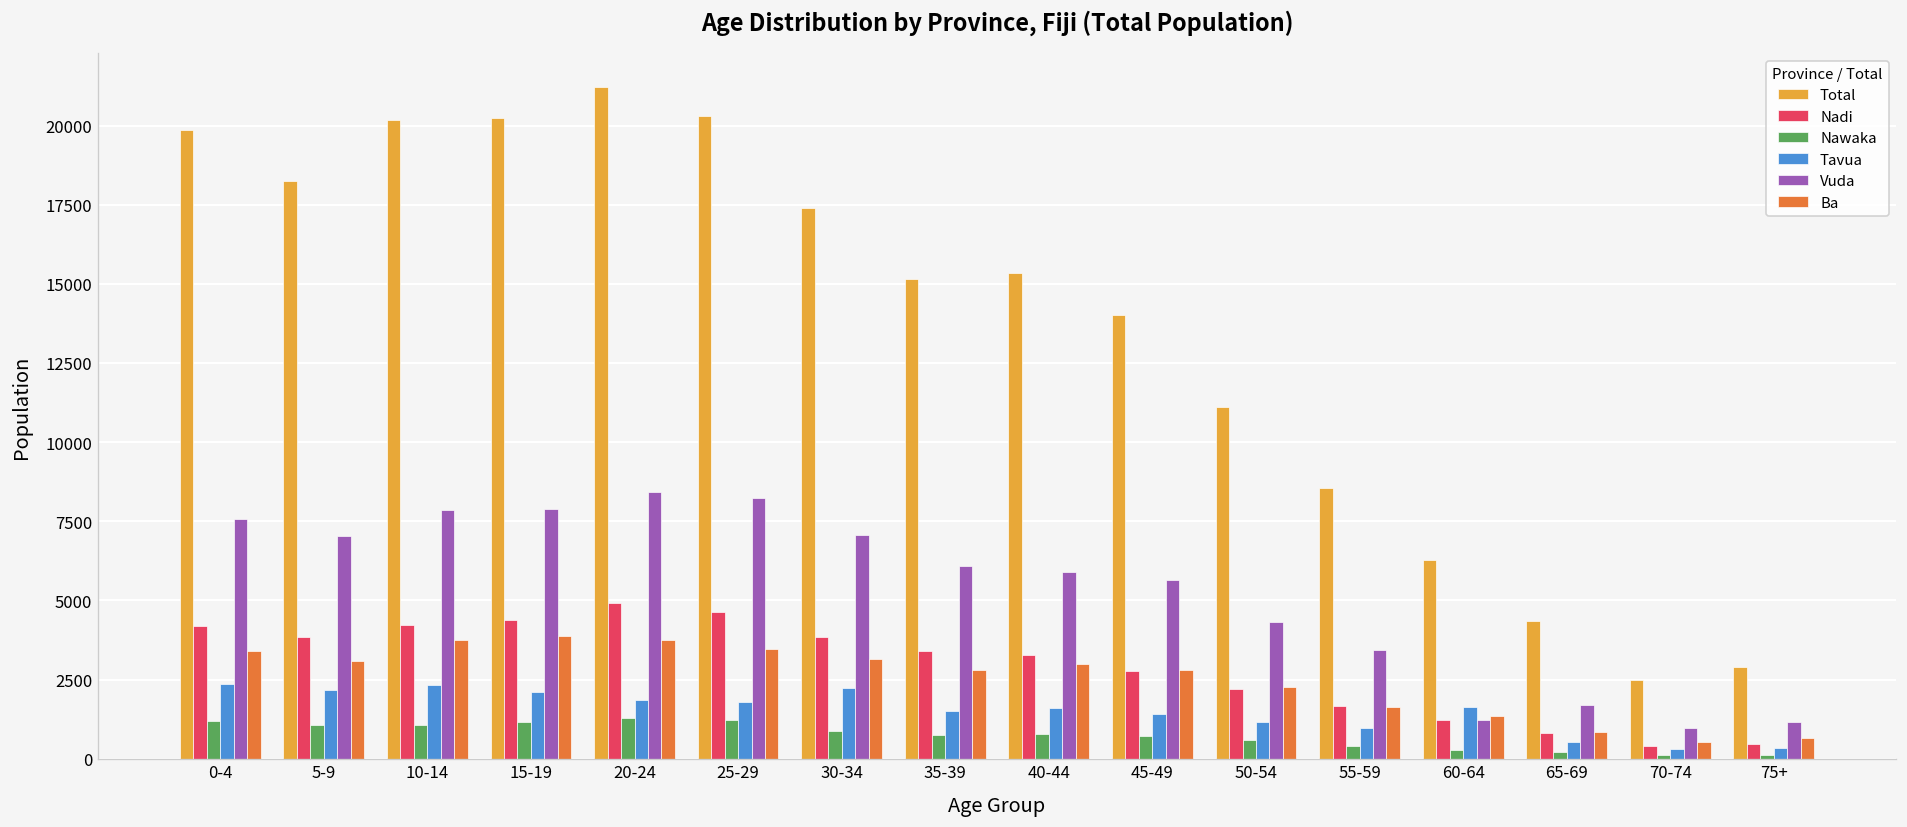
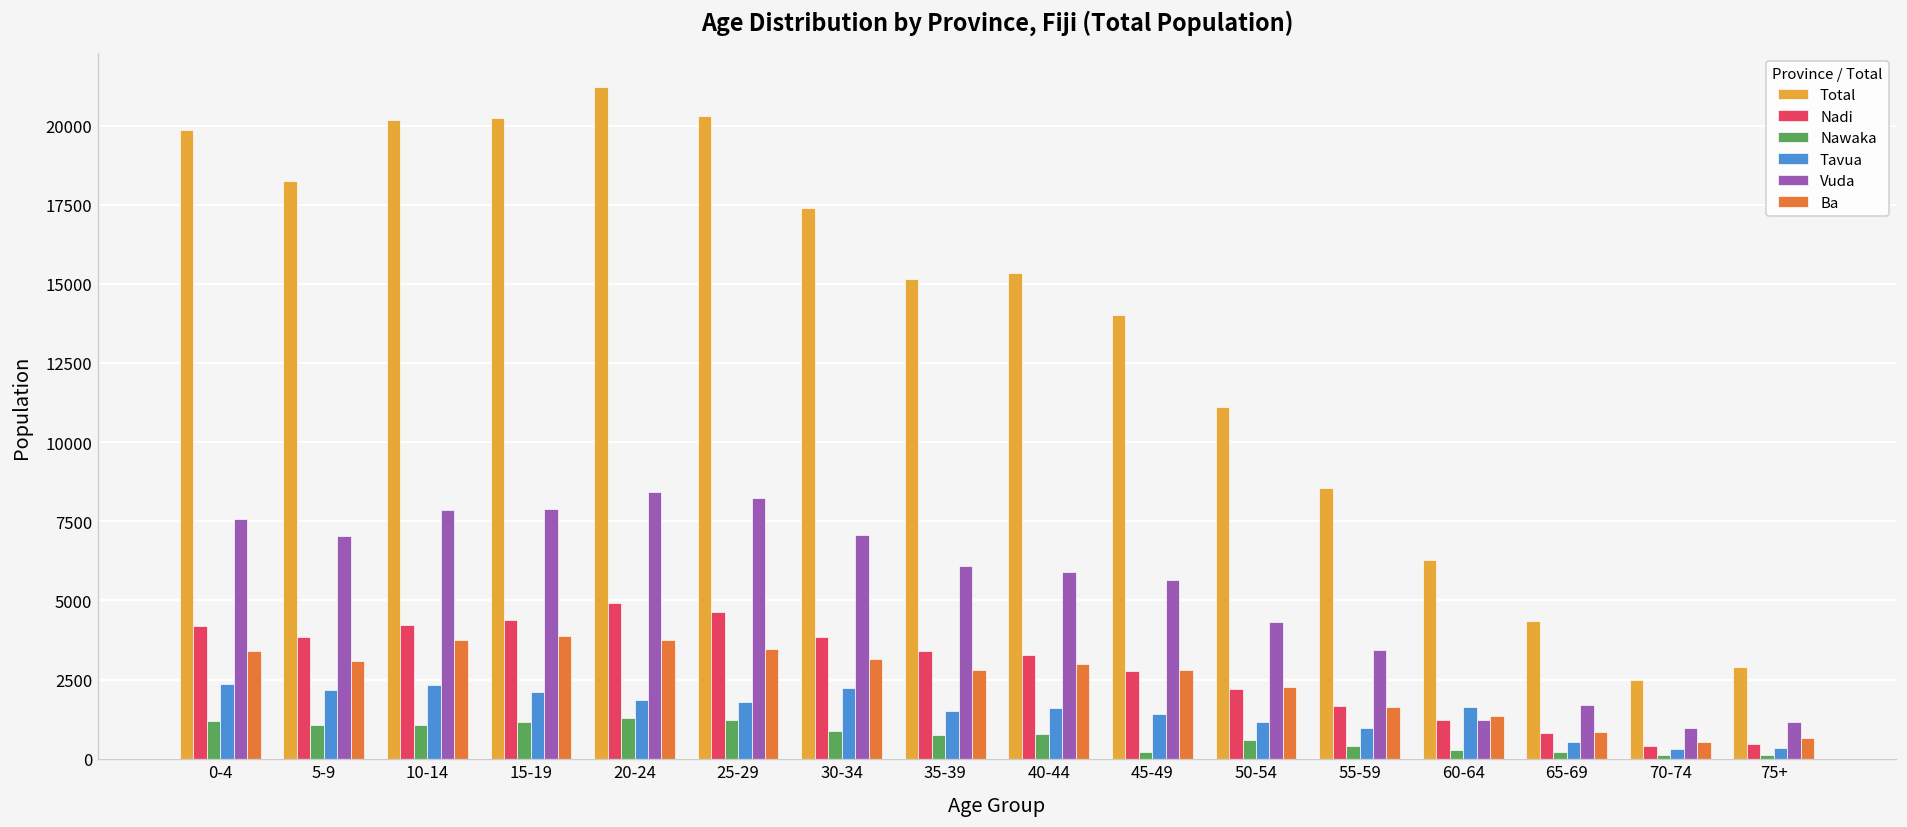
  {
    "Nadi": {
      "0-4": 4200,
      "5-9": 3800,
      "10-14": 4200,
      "15-19": 4400,
      "20-24": 4900,
      "25-29": 4600,
      "30-34": 3800,
      "35-39": 3400,
      "40-44": 3300,
      "45-49": 2800,
      "50-54": 2200,
      "55-59": 1700,
      "60-64": 1200,
      "65-69": 800,
      "70-74": 400,
      "75+": 500
    },
    "Nawaka": {
      "0-4": 1200,
      "5-9": 1100,
      "10-14": 1100,
      "15-19": 1200,
      "20-24": 1300,
      "25-29": 1200,
      "30-34": 900,
      "35-39": 700,
      "40-44": 800,
-     "45-49": 700,
+     "45-49": 200,
      "50-54": 600,
      "55-59": 400,
      "60-64": 300,
      "65-69": 200,
      "70-74": 100,
      "75+": 100
    },
    "Tavua": {
      "0-4": 2400,
      "5-9": 2200,
      "10-14": 2300,
      "15-19": 2100,
      "20-24": 1800,
      "25-29": 1800,
      "30-34": 2200,
      "35-39": 1500,
      "40-44": 1600,
      "45-49": 1400,
      "50-54": 1200,
      "55-59": 1000,
      "60-64": 1600,
      "65-69": 500,
      "70-74": 300,
      "75+": 300
    },
    "Vuda": {
      "0-4": 7600,
      "5-9": 7000,
      "10-14": 7900,
      "15-19": 7900,
      "20-24": 8400,
      "25-29": 8200,
      "30-34": 7100,
      "35-39": 6100,
      "40-44": 5900,
      "45-49": 5600,
      "50-54": 4300,
      "55-59": 3400,
      "60-64": 1200,
      "65-69": 1700,
      "70-74": 1000,
      "75+": 1200
    }
  }
